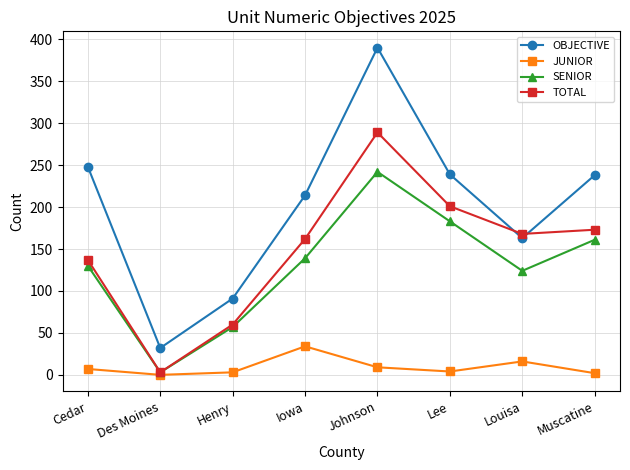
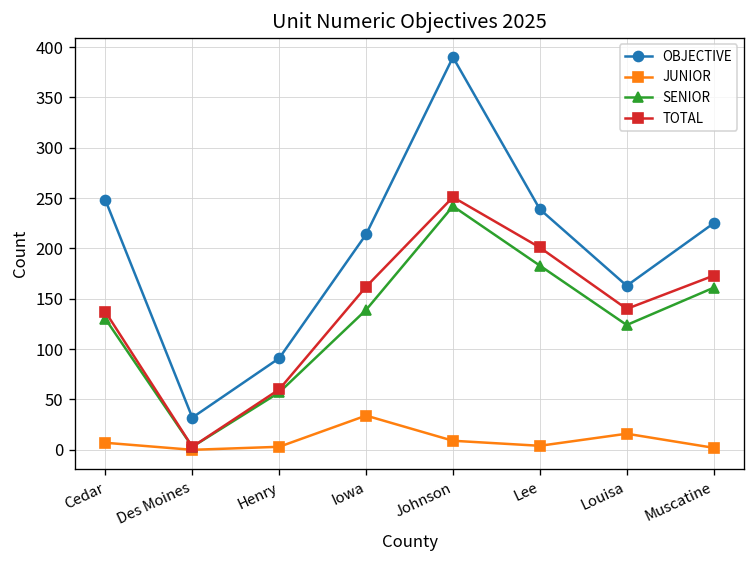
  {
    "OBJECTIVE": {
      "Cedar": 250,
      "Des Moines": 30,
      "Henry": 90,
      "Iowa": 210,
      "Johnson": 390,
      "Lee": 240,
      "Louisa": 160,
-     "Muscatine": 240
+     "Muscatine": 230
    },
    "JUNIOR": {
      "Cedar": 10,
      "Henry": 0,
      "Iowa": 30,
      "Johnson": 10,
      "Lee": 0,
      "Louisa": 20,
      "Muscatine": 0
    },
    "SENIOR": {
      "Cedar": 130,
      "Iowa": 140,
      "Johnson": 240,
      "Lee": 180,
      "Louisa": 120,
      "Muscatine": 160
    },
    "TOTAL": {
      "Cedar": 140,
      "Iowa": 160,
-     "Johnson": 290,
+     "Johnson": 250,
      "Lee": 200,
-     "Louisa": 170,
+     "Louisa": 140,
      "Muscatine": 170
    }
  }
